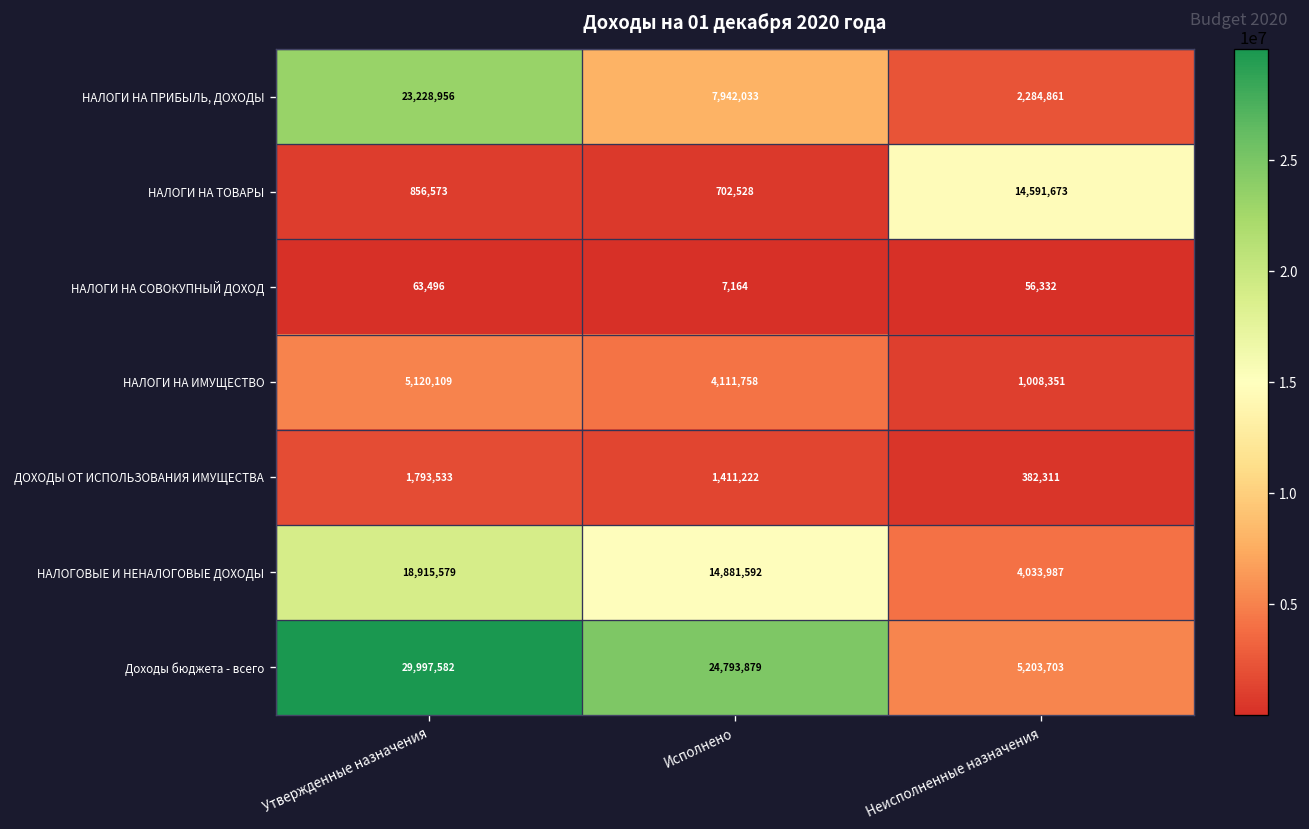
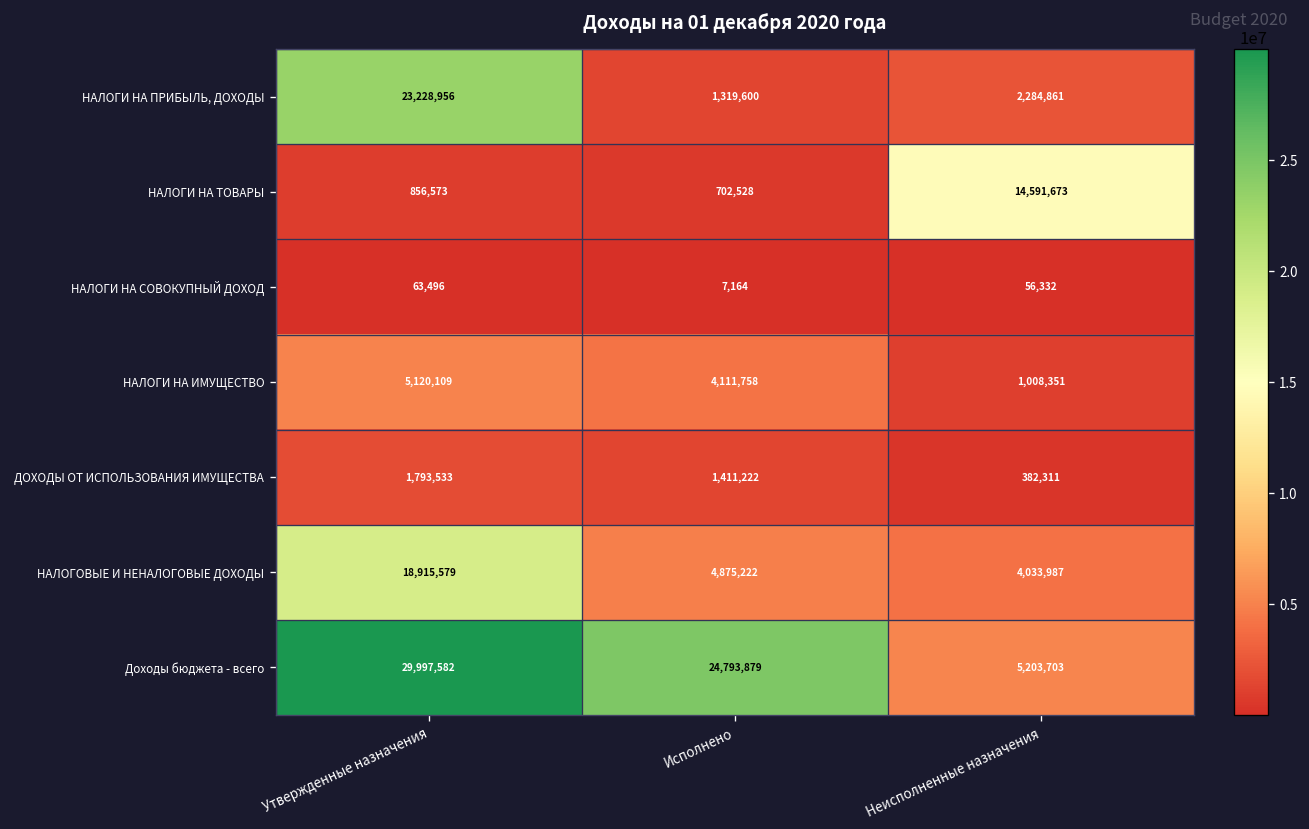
  {
    "НАЛОГИ НА ПРИБЫЛЬ, ДОХОДЫ": {
      "Утвержденные назначения": "23,228,956",
-     "Исполнено": "7,942,033",
+     "Исполнено": "1,319,600",
      "Неисполненные назначения": "2,284,861"
    },
    "НАЛОГИ НА ТОВАРЫ": {
      "Утвержденные назначения": "856,573",
      "Исполнено": "702,528",
      "Неисполненные назначения": "14,591,673"
    },
    "НАЛОГИ НА СОВОКУПНЫЙ ДОХОД": {
      "Утвержденные назначения": "63,496",
      "Исполнено": "7,164",
      "Неисполненные назначения": "56,332"
    },
    "НАЛОГИ НА ИМУЩЕСТВО": {
      "Утвержденные назначения": "5,120,109",
      "Исполнено": "4,111,758",
      "Неисполненные назначения": "1,008,351"
    },
    "ДОХОДЫ ОТ ИСПОЛЬЗОВАНИЯ ИМУЩЕСТВА": {
      "Утвержденные назначения": "1,793,533",
      "Исполнено": "1,411,222",
      "Неисполненные назначения": "382,311"
    },
    "НАЛОГОВЫЕ И НЕНАЛОГОВЫЕ ДОХОДЫ": {
      "Утвержденные назначения": "18,915,579",
-     "Исполнено": "14,881,592",
+     "Исполнено": "4,875,222",
      "Неисполненные назначения": "4,033,987"
    },
    "Доходы бюджета - всего": {
      "Утвержденные назначения": "29,997,582",
      "Исполнено": "24,793,879",
      "Неисполненные назначения": "5,203,703"
    }
  }
